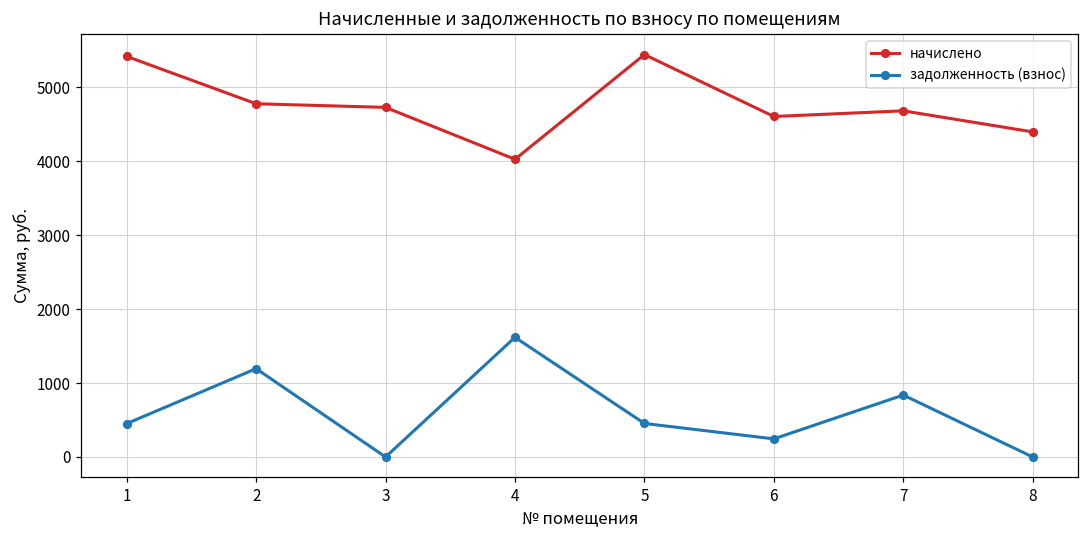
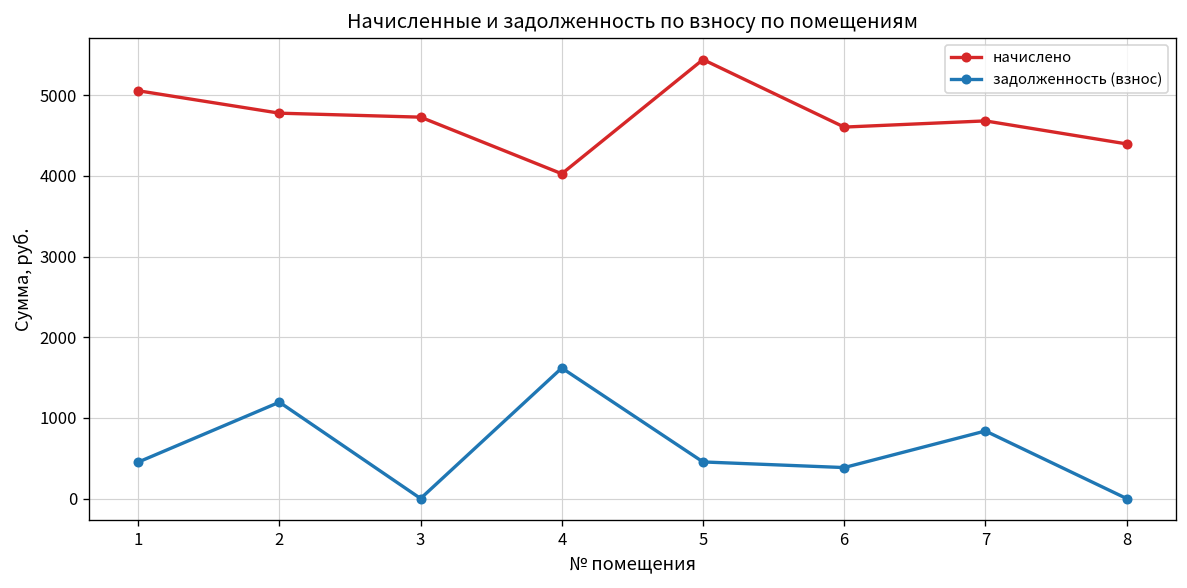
  {
    "начислено": {
-     "1": 5400,
+     "1": 5100,
      "2": 4800,
      "3": 4700,
      "4": 4000,
      "5": 5400,
      "6": 4600,
      "7": 4700,
      "8": 4400
    },
    "задолженность (взнос)": {
      "1": 500,
      "2": 1200,
      "3": 0,
      "4": 1600,
      "5": 500,
-     "6": 200,
+     "6": 400,
      "7": 800,
      "8": 0
    }
  }
